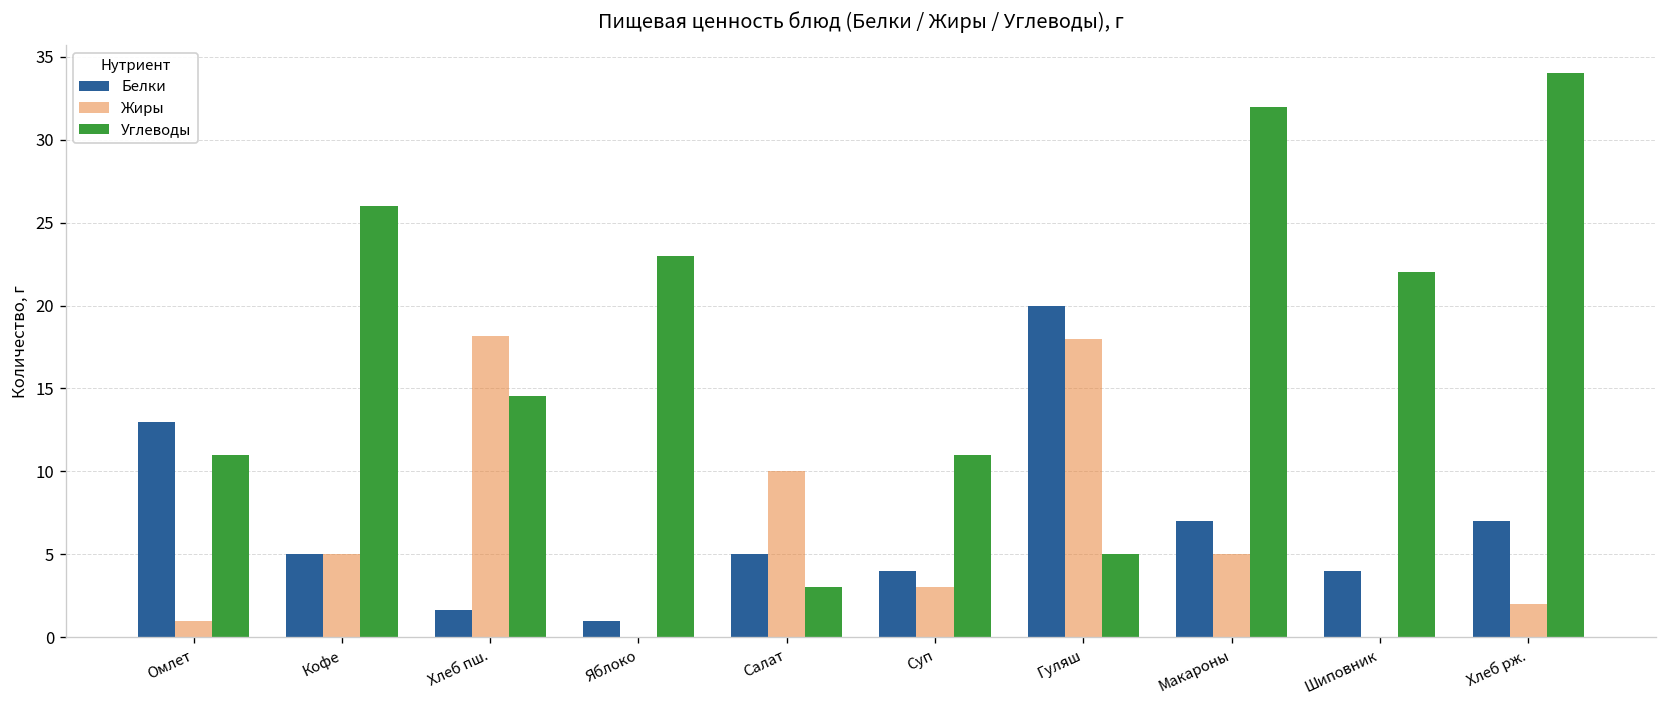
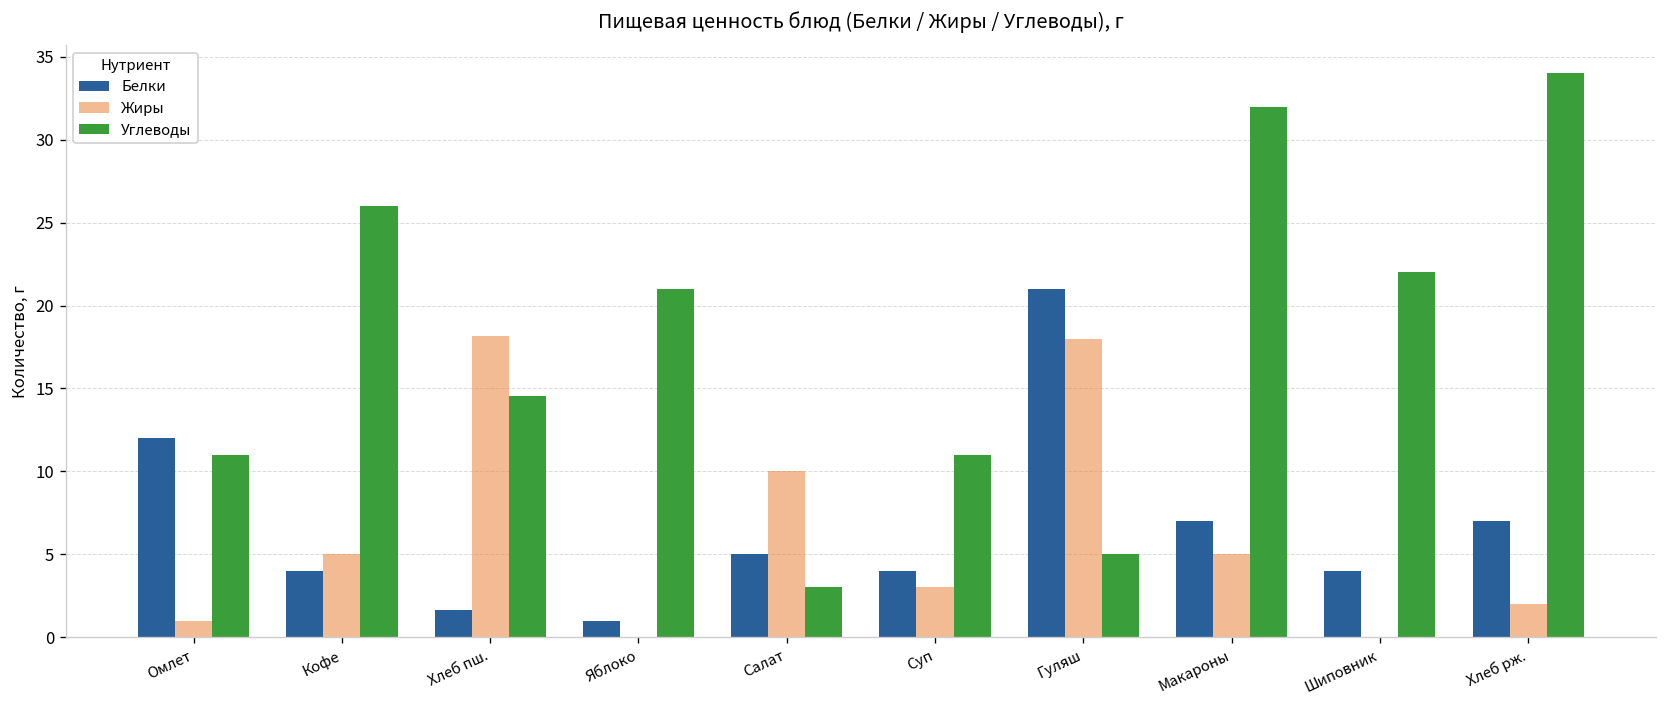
  {
    "Белки": {
-     "Омлет": 13,
-     "Кофе": 5,
+     "Омлет": 12,
+     "Кофе": 4,
      "Хлеб пш.": 1.7,
      "Яблоко": 1,
      "Салат": 5,
      "Суп": 4,
-     "Гуляш": 20,
+     "Гуляш": 21,
      "Макароны": 7,
      "Шиповник": 4,
      "Хлеб рж.": 7
    },
    "Жиры": {
      "Омлет": 1,
      "Кофе": 5,
      "Хлеб пш.": 18,
      "Яблоко": 0,
      "Салат": 10,
      "Суп": 3,
      "Гуляш": 18,
      "Макароны": 5,
      "Шиповник": 0,
      "Хлеб рж.": 2
    },
    "Углеводы": {
      "Омлет": 11,
      "Кофе": 26,
      "Хлеб пш.": 14.6,
-     "Яблоко": 23,
+     "Яблоко": 21,
      "Салат": 3,
      "Суп": 11,
      "Гуляш": 5,
      "Макароны": 32,
      "Шиповник": 22,
      "Хлеб рж.": 34
    }
  }
